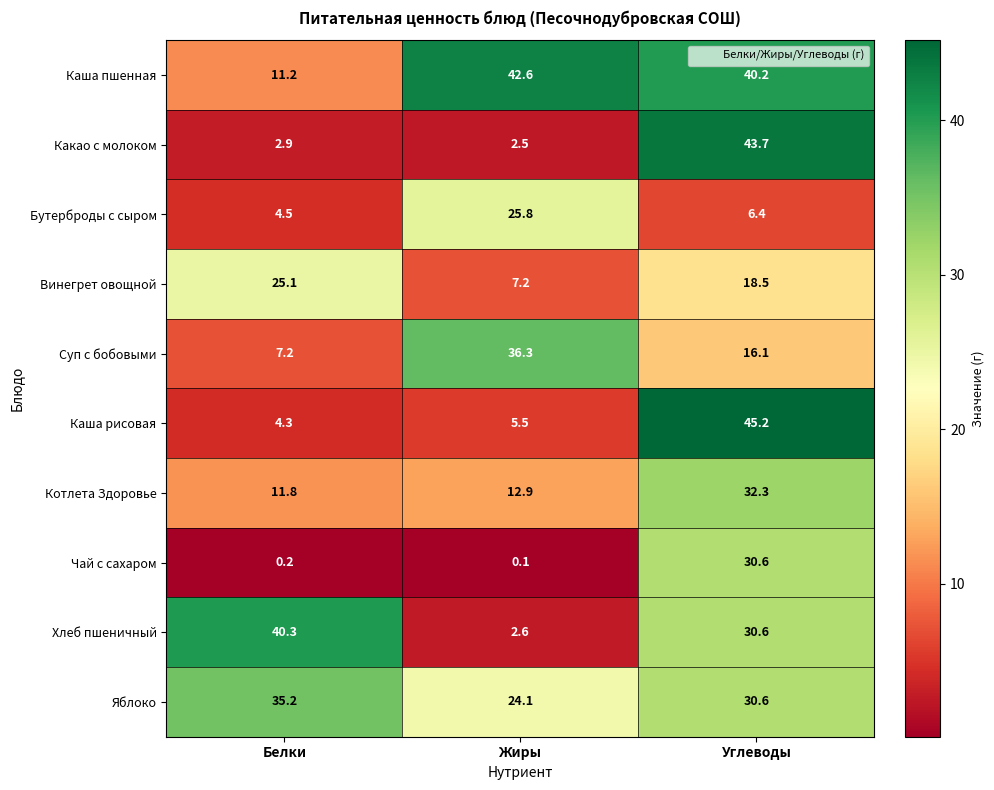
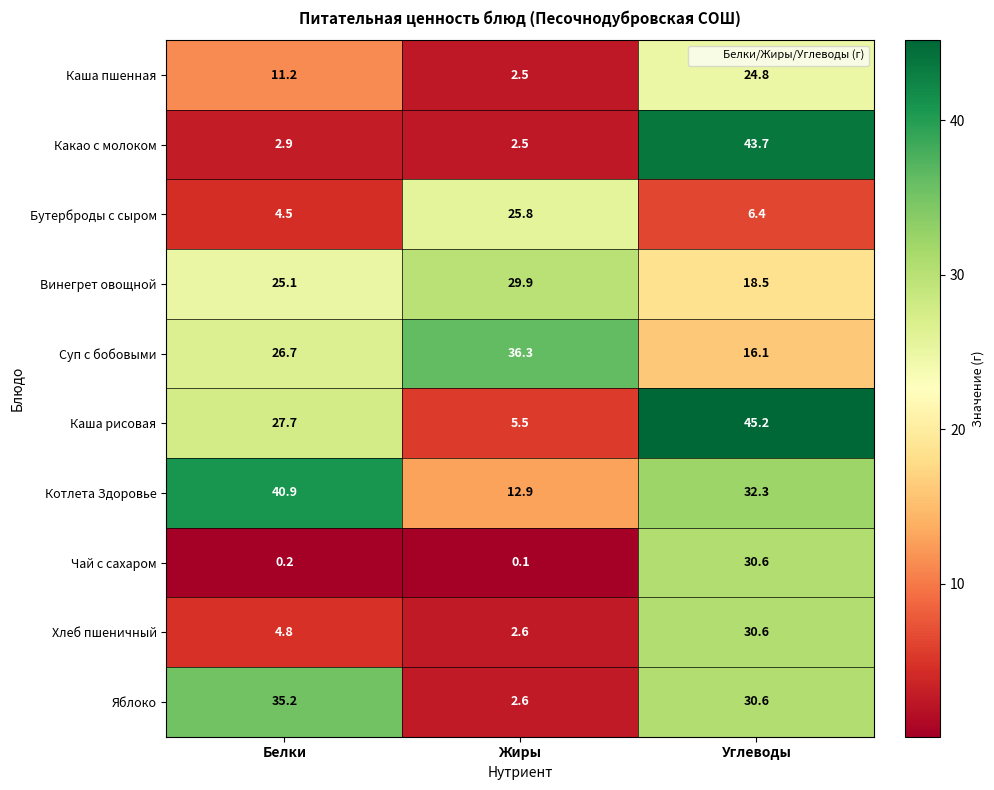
  {
    "Каша пшенная": {
      "Белки": 11.2,
-     "Жиры": 42.6,
-     "Углеводы": 40.2
+     "Жиры": 2.5,
+     "Углеводы": 24.8
    },
    "Какао с молоком": {
      "Белки": 2.9,
      "Жиры": 2.5,
      "Углеводы": 43.7
    },
    "Бутерброды с сыром": {
      "Белки": 4.5,
      "Жиры": 25.8,
      "Углеводы": 6.4
    },
    "Винегрет овощной": {
      "Белки": 25.1,
-     "Жиры": 7.2,
+     "Жиры": 29.9,
      "Углеводы": 18.5
    },
    "Суп с бобовыми": {
-     "Белки": 7.2,
+     "Белки": 26.7,
      "Жиры": 36.3,
      "Углеводы": 16.1
    },
    "Каша рисовая": {
-     "Белки": 4.3,
+     "Белки": 27.7,
      "Жиры": 5.5,
      "Углеводы": 45.2
    },
    "Котлета Здоровье": {
-     "Белки": 11.8,
+     "Белки": 40.9,
      "Жиры": 12.9,
      "Углеводы": 32.3
    },
    "Чай с сахаром": {
      "Белки": 0.2,
      "Жиры": 0.1,
      "Углеводы": 30.6
    },
    "Хлеб пшеничный": {
-     "Белки": 40.3,
+     "Белки": 4.8,
      "Жиры": 2.6,
      "Углеводы": 30.6
    },
    "Яблоко": {
      "Белки": 35.2,
-     "Жиры": 24.1,
+     "Жиры": 2.6,
      "Углеводы": 30.6
    }
  }
